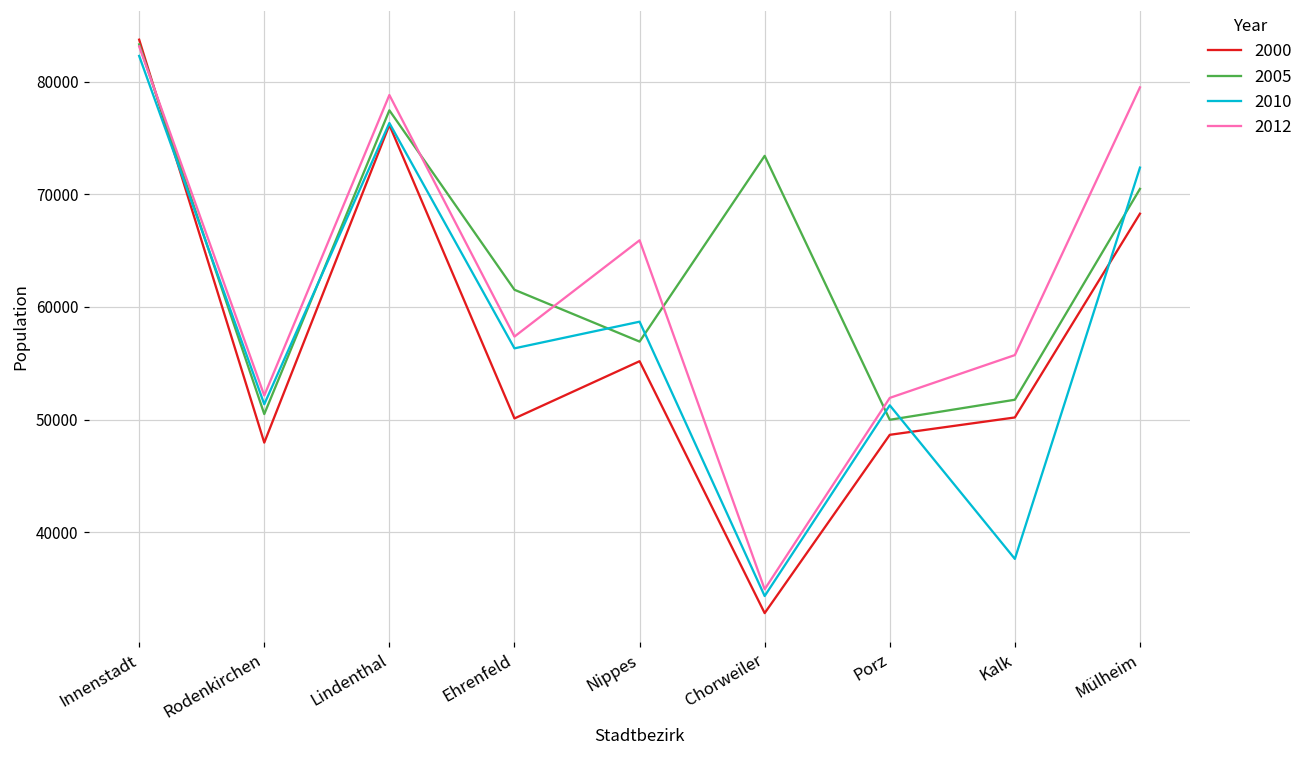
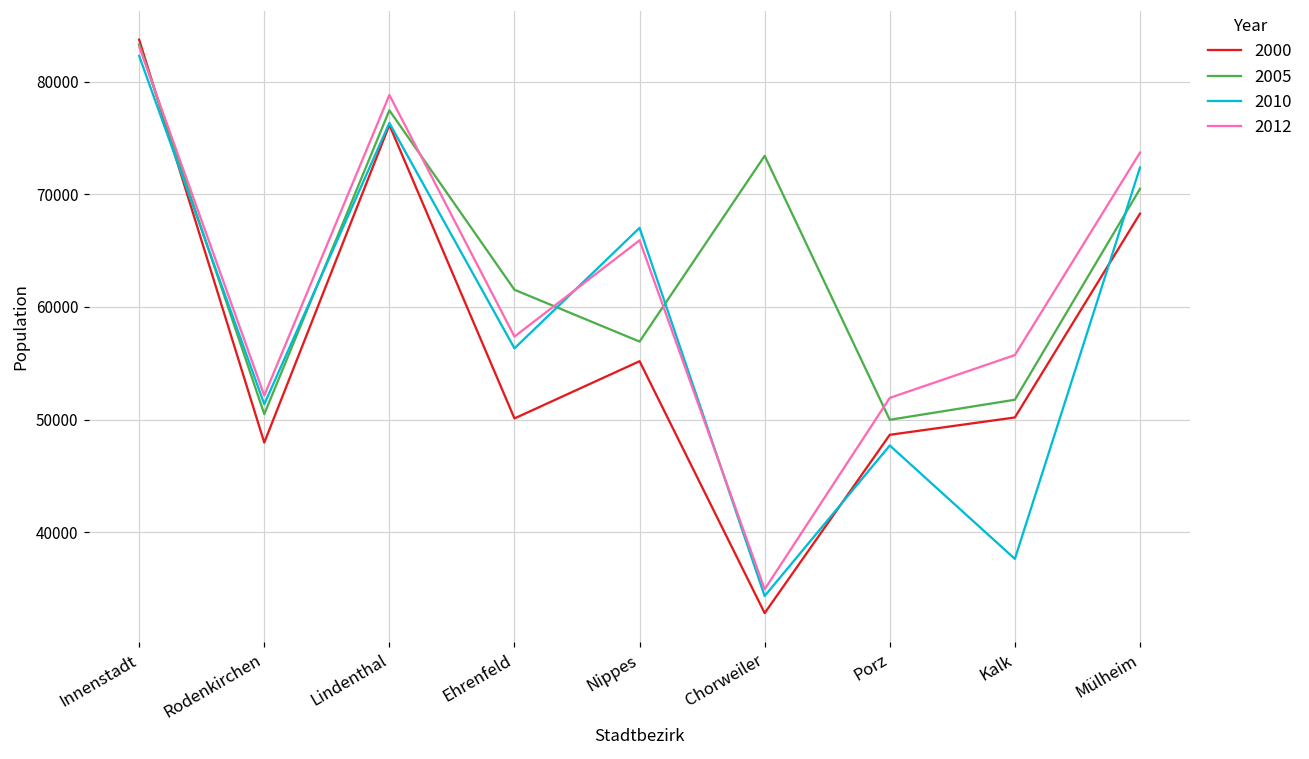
  {
    "2000": {
      "Innenstadt": 83700,
      "Rodenkirchen": 48000,
      "Ehrenfeld": 50100,
      "Nippes": 55200,
      "Chorweiler": 32800,
      "Porz": 48600,
      "Kalk": 50200,
      "Mülheim": 68300
    },
    "2005": {
      "Rodenkirchen": 50500,
      "Lindenthal": 77400,
      "Ehrenfeld": 61500,
      "Nippes": 56900,
      "Chorweiler": 73400,
      "Porz": 50000,
      "Kalk": 51800,
      "Mülheim": 70500
    },
    "2010": {
      "Innenstadt": 82300,
      "Rodenkirchen": 51400,
      "Ehrenfeld": 56300,
-     "Nippes": 58700,
+     "Nippes": 67000,
      "Chorweiler": 34300,
-     "Porz": 51300,
+     "Porz": 47700,
      "Kalk": 37600,
      "Mülheim": 72400
    },
    "2012": {
      "Rodenkirchen": 52100,
      "Lindenthal": 78800,
      "Ehrenfeld": 57400,
      "Nippes": 65900,
      "Chorweiler": 34900,
      "Porz": 51900,
      "Kalk": 55700,
-     "Mülheim": 79500
+     "Mülheim": 73700
    }
  }
